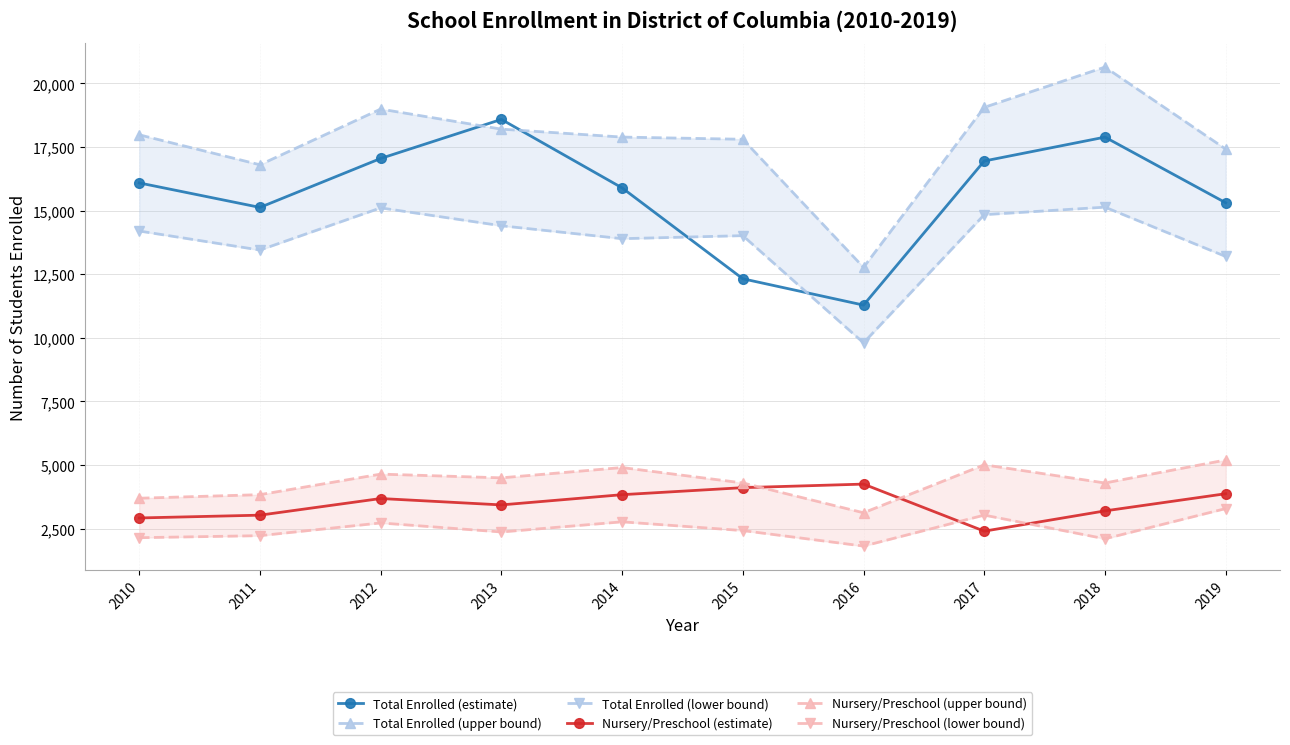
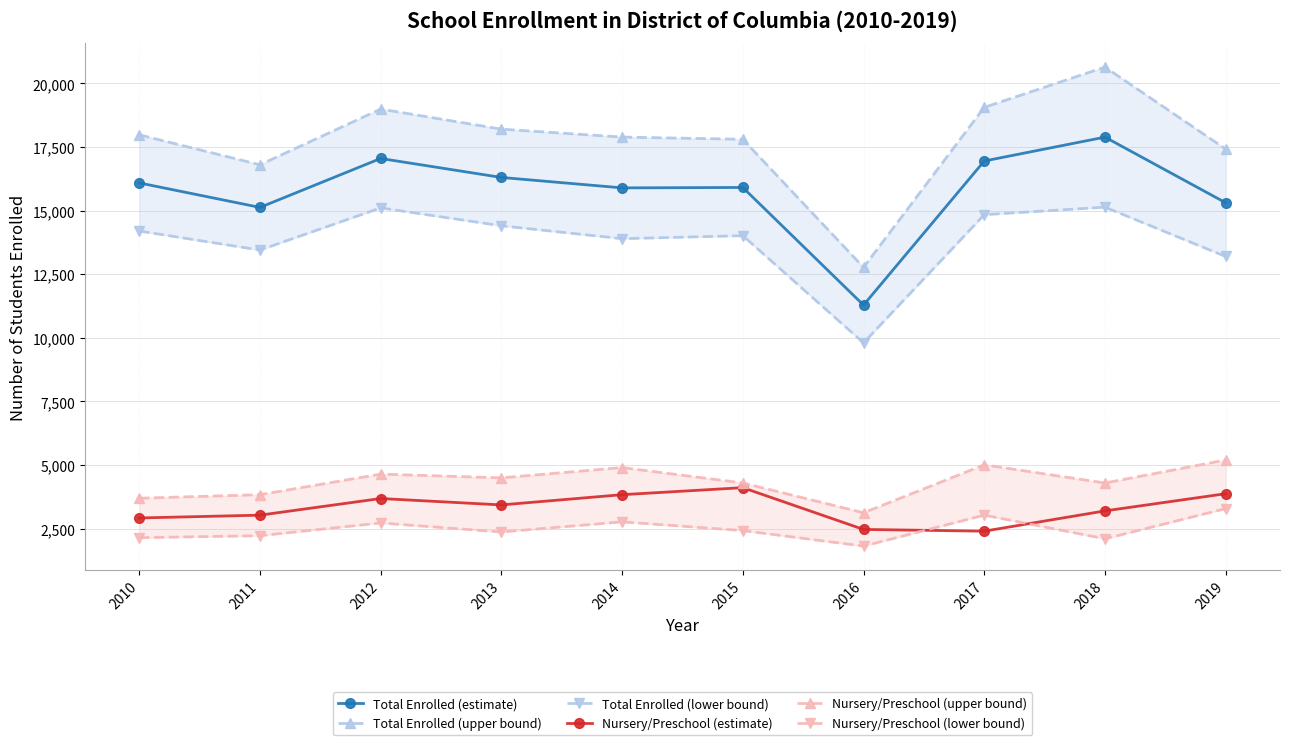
  {
    "Total Enrolled (estimate)": {
      "2010": "16,100",
      "2011": "15,100",
      "2012": "17,100",
-     "2013": "18,600",
+     "2013": "16,300",
      "2014": "15,900",
-     "2015": "12,300",
+     "2015": "15,900",
      "2016": "11,300",
      "2017": "17,000",
      "2018": "17,900",
      "2019": "15,300"
    },
    "Nursery/Preschool (estimate)": {
      "2010": "2,900",
      "2011": "3,000",
      "2012": "3,700",
      "2013": "3,400",
      "2014": "3,800",
      "2015": "4,100",
-     "2016": "4,300",
+     "2016": "2,500",
      "2017": "2,400",
      "2018": "3,200",
      "2019": "3,900"
    }
  }
